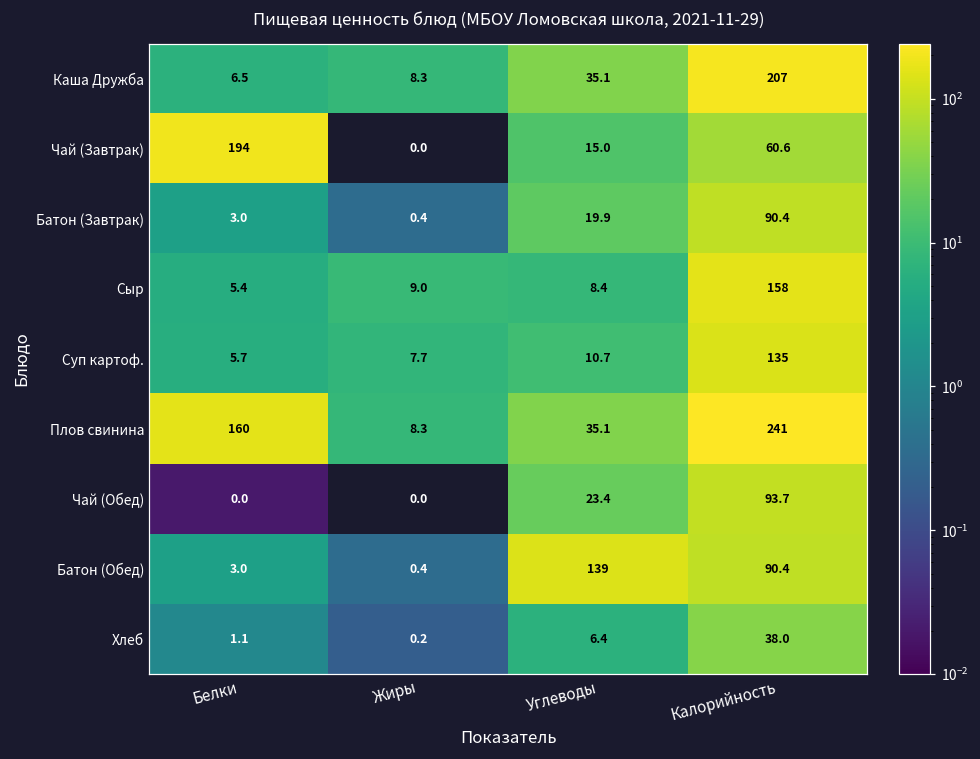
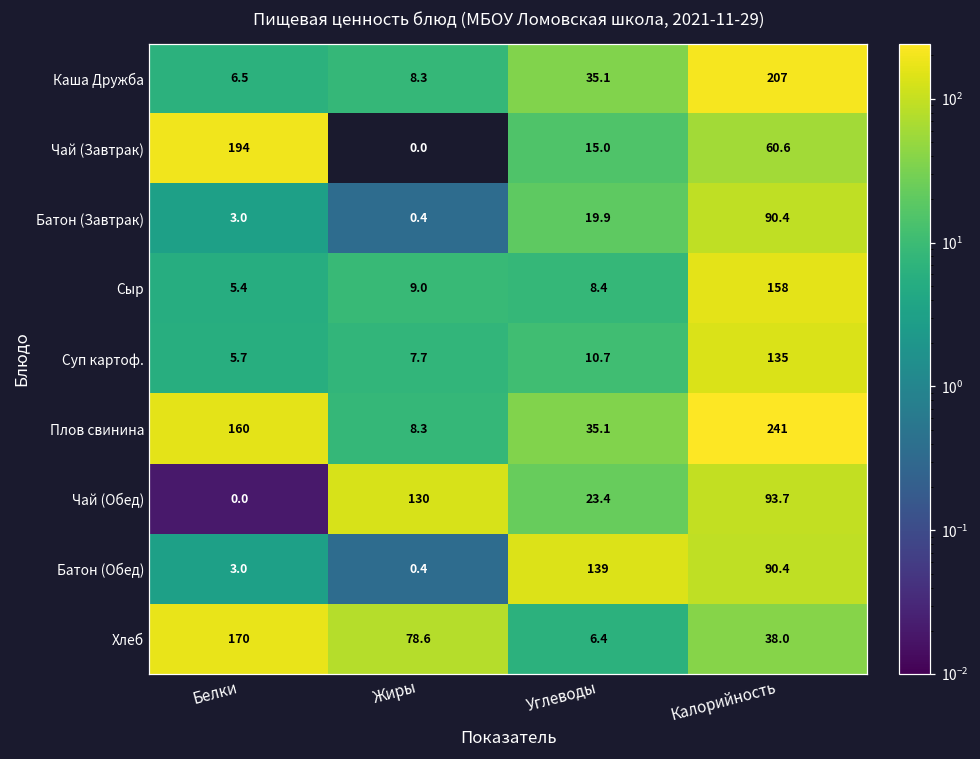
  {
    "Каша Дружба": {
      "Белки": 6.5,
      "Жиры": 8.3,
      "Углеводы": 35.1,
      "Калорийность": 207
    },
    "Чай (Завтрак)": {
      "Белки": 194,
      "Жиры": 0.0,
      "Углеводы": 15.0,
      "Калорийность": 60.6
    },
    "Батон (Завтрак)": {
      "Белки": 3.0,
      "Жиры": 0.4,
      "Углеводы": 19.9,
      "Калорийность": 90.4
    },
    "Сыр": {
      "Белки": 5.4,
      "Жиры": 9.0,
      "Углеводы": 8.4,
      "Калорийность": 158
    },
    "Суп картоф.": {
      "Белки": 5.7,
      "Жиры": 7.7,
      "Углеводы": 10.7,
      "Калорийность": 135
    },
    "Плов свинина": {
      "Белки": 160,
      "Жиры": 8.3,
      "Углеводы": 35.1,
      "Калорийность": 241
    },
    "Чай (Обед)": {
      "Белки": 0.0,
-     "Жиры": 0.0,
+     "Жиры": 130,
      "Углеводы": 23.4,
      "Калорийность": 93.7
    },
    "Батон (Обед)": {
      "Белки": 3.0,
      "Жиры": 0.4,
      "Углеводы": 139,
      "Калорийность": 90.4
    },
    "Хлеб": {
-     "Белки": 1.1,
-     "Жиры": 0.2,
+     "Белки": 170,
+     "Жиры": 78.6,
      "Углеводы": 6.4,
      "Калорийность": 38.0
    }
  }
